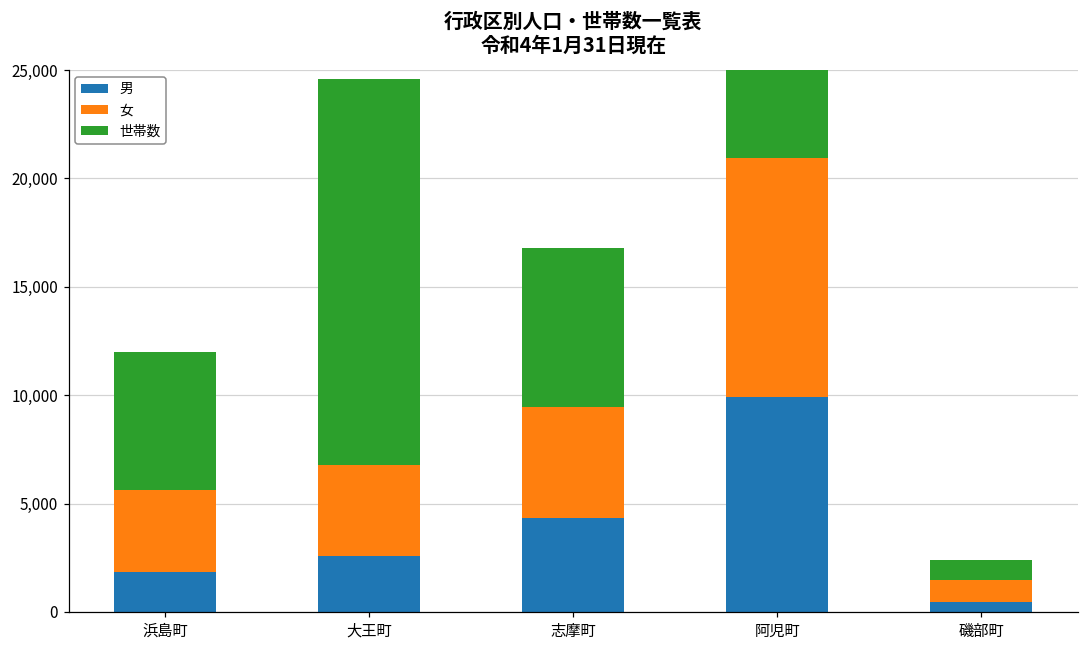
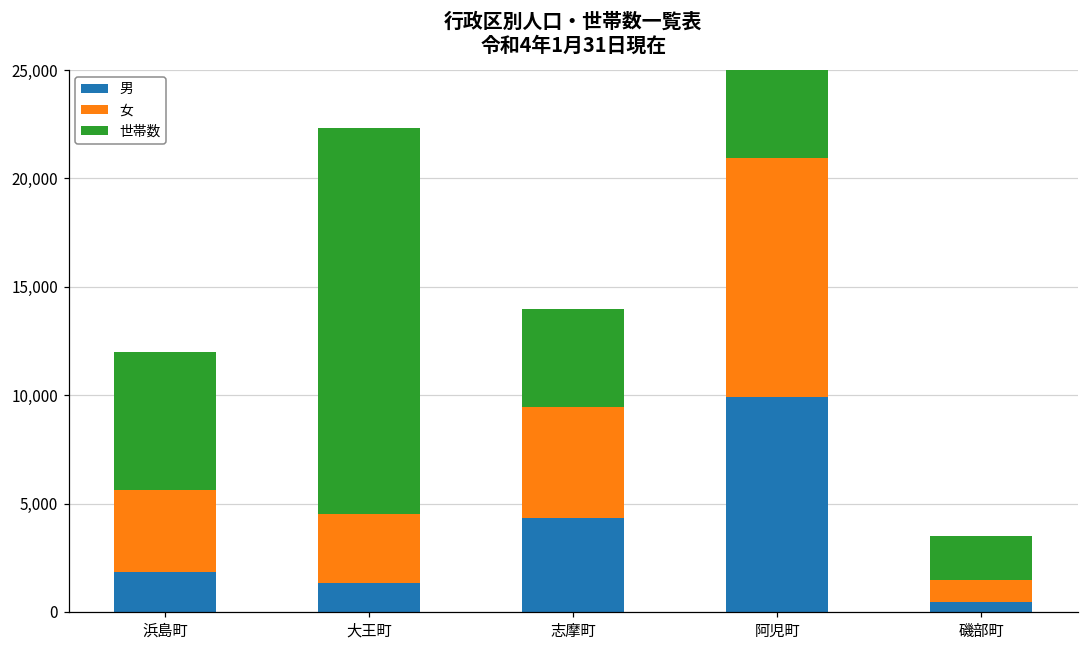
  {
    "男": {
      "浜島町": "1,800",
-     "大王町": "2,600",
+     "大王町": "1,400",
      "志摩町": "4,300",
      "阿児町": "9,900",
      "磯部町": "500"
    },
    "女": {
      "浜島町": "3,800",
-     "大王町": "4,200",
+     "大王町": "3,200",
      "志摩町": "5,100",
      "阿児町": "11,000",
      "磯部町": "1,000"
    },
    "世帯数": {
      "浜島町": "6,400",
      "大王町": "17,800",
-     "志摩町": "7,400",
-     "磯部町": "900"
+     "志摩町": "4,600",
+     "磯部町": "2,000"
    }
  }
